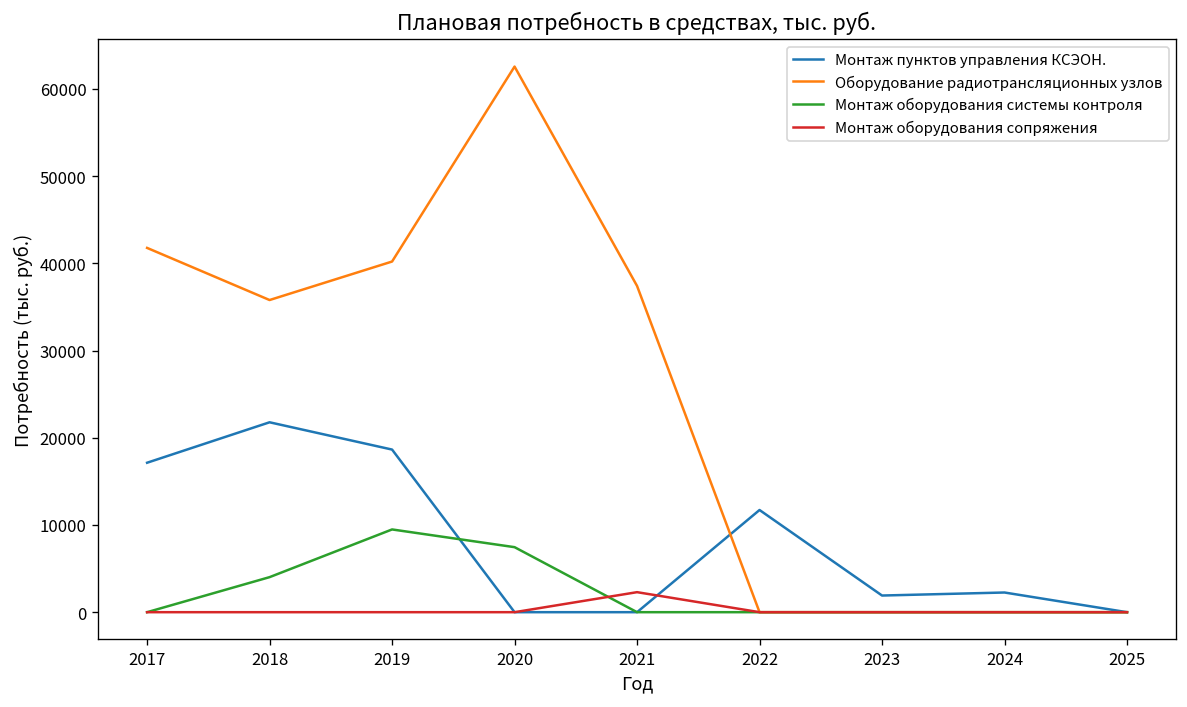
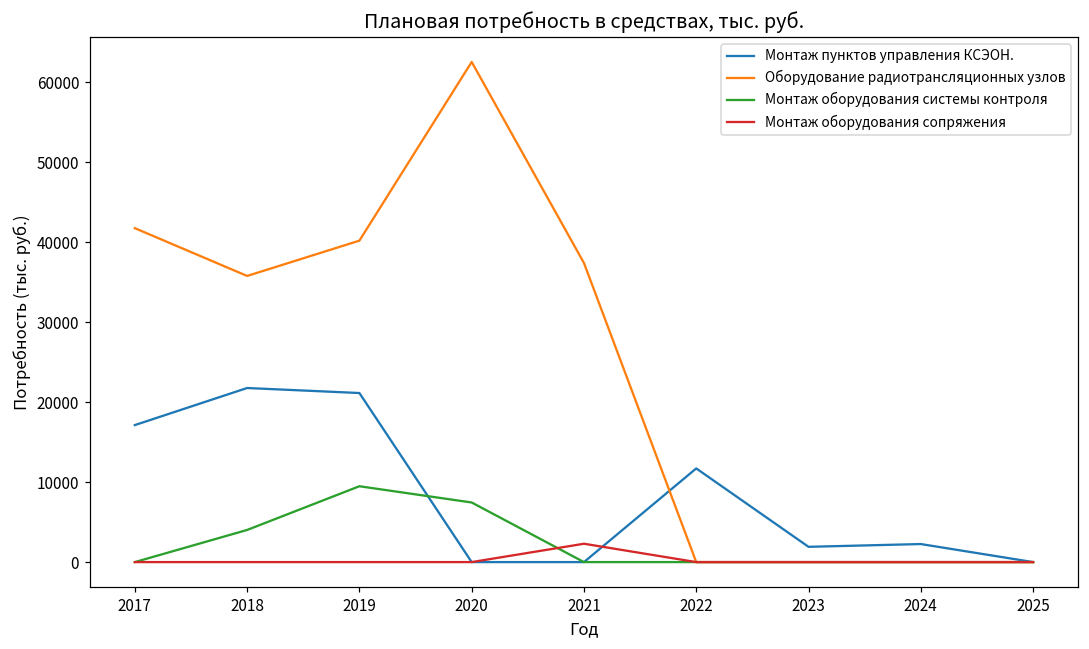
  {
    "Монтаж пунктов управления КСЭОН.": {
      "2017": 17000,
      "2018": 22000,
-     "2019": 19000,
+     "2019": 21000,
      "2022": 12000,
      "2023": 2000,
      "2024": 2000
    },
    "Оборудование радиотрансляционных узлов": {
      "2017": 42000,
      "2018": 36000,
      "2019": 40000,
      "2020": 63000,
      "2021": 37000
    },
    "Монтаж оборудования системы контроля": {
      "2018": 4000,
      "2019": 9000,
      "2020": 7000
    },
    "Монтаж оборудования сопряжения": {
      "2018": 0,
      "2019": 0,
      "2021": 2000
    }
  }
